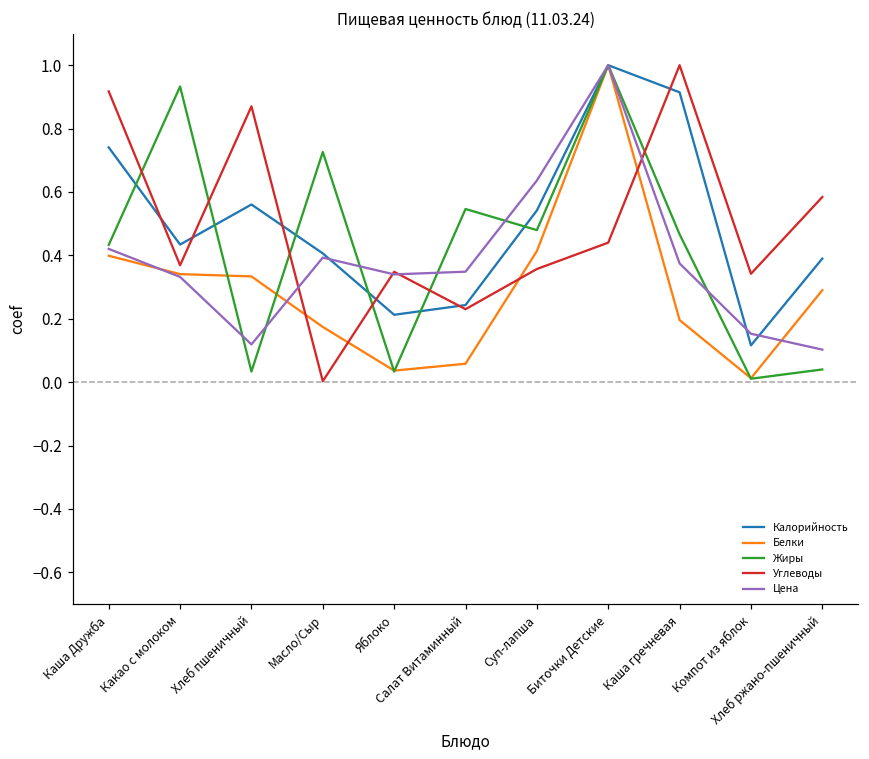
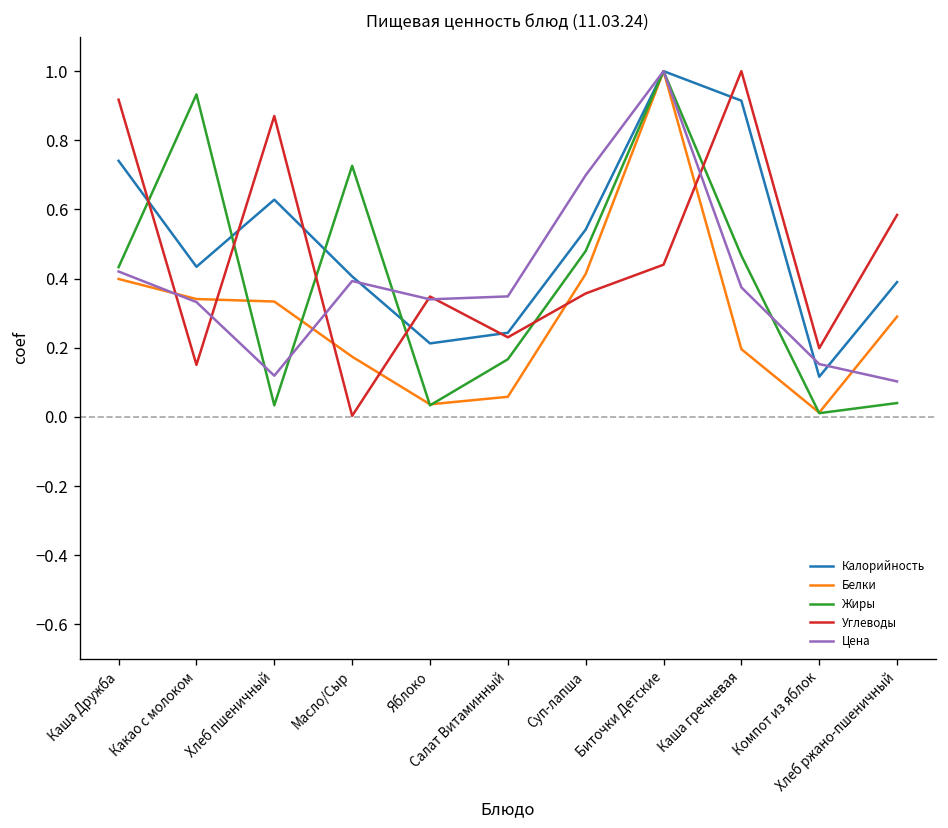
  {
    "Калорийность": {
      "Каша Дружба": 0.74,
      "Какао с молоком": 0.43,
-     "Хлеб пшеничный": 0.56,
+     "Хлеб пшеничный": 0.63,
      "Масло/Сыр": 0.41,
      "Яблоко": 0.21,
      "Салат Витаминный": 0.24,
      "Суп-лапша": 0.54,
      "Каша гречневая": 0.91,
      "Компот из яблок": 0.12,
      "Хлеб ржано-пшеничный": 0.39
    },
    "Белки": {
      "Каша Дружба": 0.40,
      "Хлеб пшеничный": 0.33,
      "Масло/Сыр": 0.17,
      "Салат Витаминный": 0.06,
      "Суп-лапша": 0.41,
      "Каша гречневая": 0.20,
      "Хлеб ржано-пшеничный": 0.29
    },
    "Жиры": {
      "Каша Дружба": 0.43,
      "Какао с молоком": 0.93,
      "Хлеб пшеничный": 0.03,
      "Масло/Сыр": 0.73,
-     "Салат Витаминный": 0.55,
+     "Салат Витаминный": 0.17,
      "Суп-лапша": 0.48,
      "Каша гречневая": 0.47,
      "Хлеб ржано-пшеничный": 0.04
    },
    "Углеводы": {
      "Каша Дружба": 0.92,
-     "Какао с молоком": 0.37,
+     "Какао с молоком": 0.15,
      "Хлеб пшеничный": 0.87,
      "Масло/Сыр": 0.00,
      "Салат Витаминный": 0.23,
      "Суп-лапша": 0.36,
      "Биточки Детские": 0.44,
      "Каша гречневая": 1.00,
-     "Компот из яблок": 0.34,
+     "Компот из яблок": 0.20,
      "Хлеб ржано-пшеничный": 0.58
    },
    "Цена": {
      "Каша Дружба": 0.42,
      "Хлеб пшеничный": 0.12,
      "Масло/Сыр": 0.39,
      "Салат Витаминный": 0.35,
-     "Суп-лапша": 0.64,
+     "Суп-лапша": 0.70,
      "Каша гречневая": 0.37,
      "Компот из яблок": 0.15,
      "Хлеб ржано-пшеничный": 0.10
    }
  }
